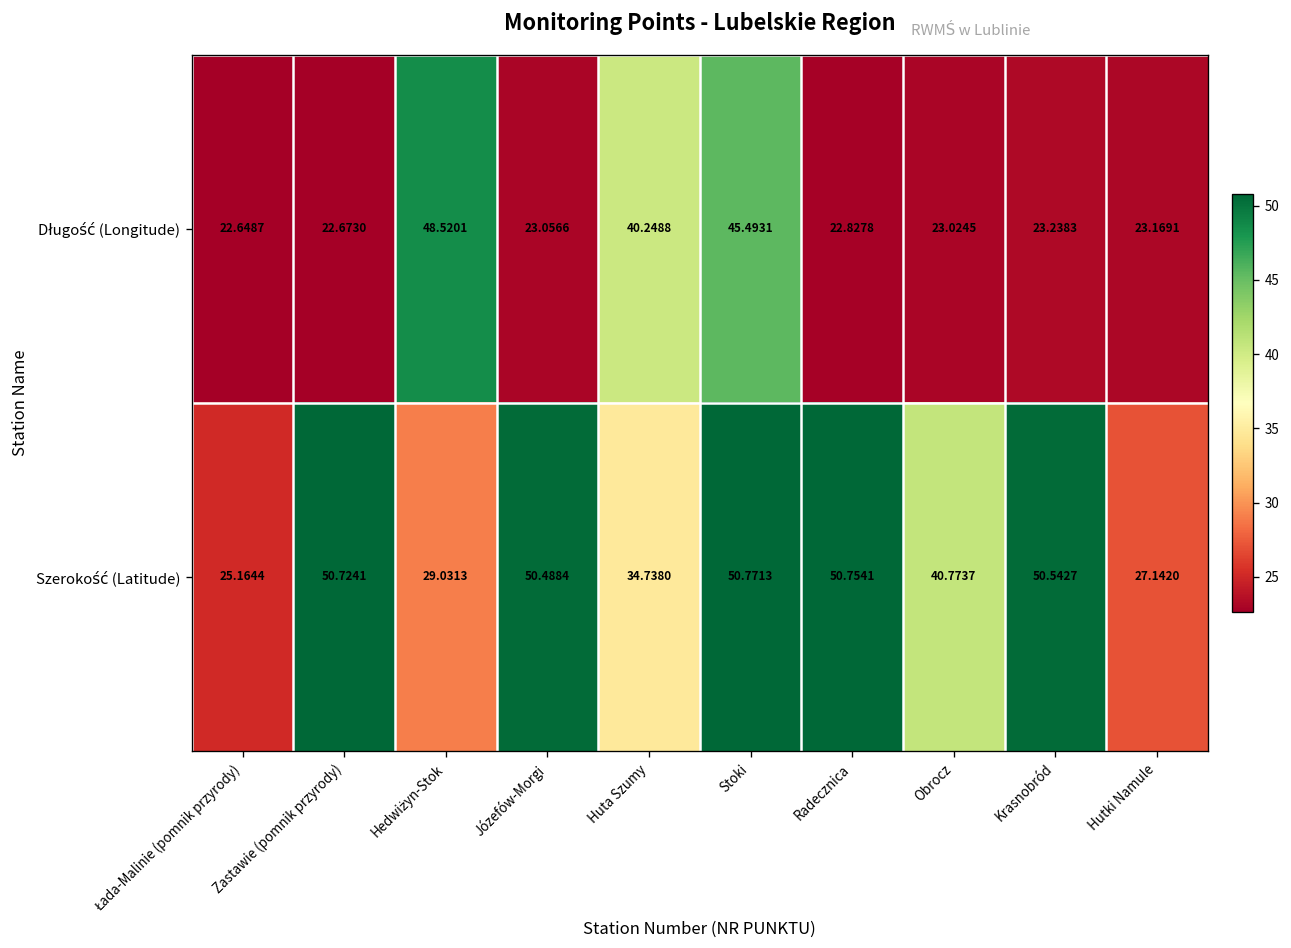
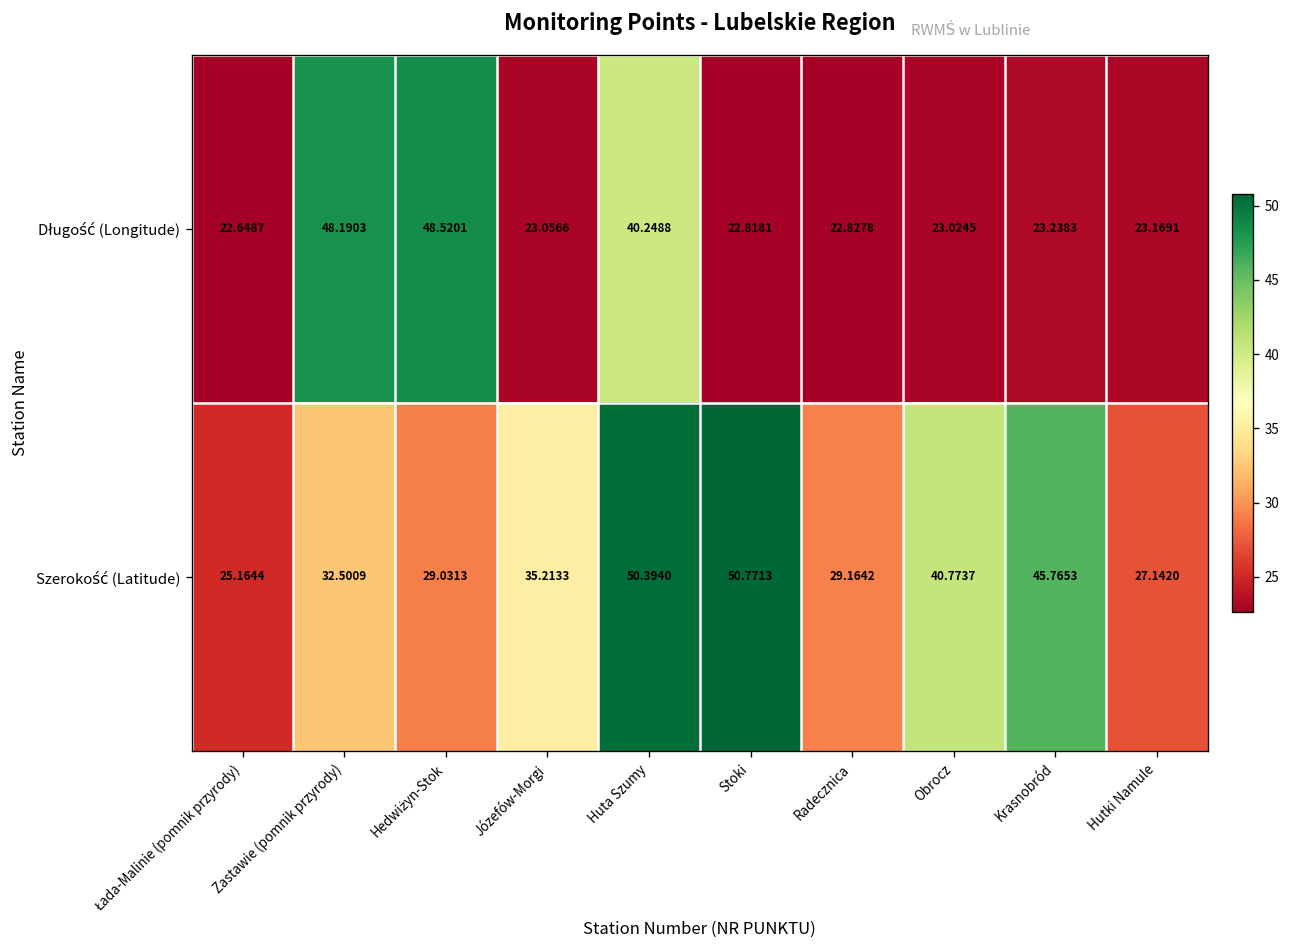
  {
    "Długość (Longitude)": {
      "Łada-Malinie (pomnik przyrody)": 22.6487,
-     "Zastawie (pomnik przyrody)": 22.6730,
+     "Zastawie (pomnik przyrody)": 48.1903,
      "Hedwiżyn-Stok": 48.5201,
      "Józefów-Morgi": 23.0566,
      "Huta Szumy": 40.2488,
-     "Stoki": 45.4931,
+     "Stoki": 22.8181,
      "Radecznica": 22.8278,
      "Obrocz": 23.0245,
      "Krasnobród": 23.2383,
      "Hutki Namule": 23.1691
    },
    "Szerokość (Latitude)": {
      "Łada-Malinie (pomnik przyrody)": 25.1644,
-     "Zastawie (pomnik przyrody)": 50.7241,
+     "Zastawie (pomnik przyrody)": 32.5009,
      "Hedwiżyn-Stok": 29.0313,
-     "Józefów-Morgi": 50.4884,
-     "Huta Szumy": 34.7380,
+     "Józefów-Morgi": 35.2133,
+     "Huta Szumy": 50.3940,
      "Stoki": 50.7713,
-     "Radecznica": 50.7541,
+     "Radecznica": 29.1642,
      "Obrocz": 40.7737,
-     "Krasnobród": 50.5427,
+     "Krasnobród": 45.7653,
      "Hutki Namule": 27.1420
    }
  }
